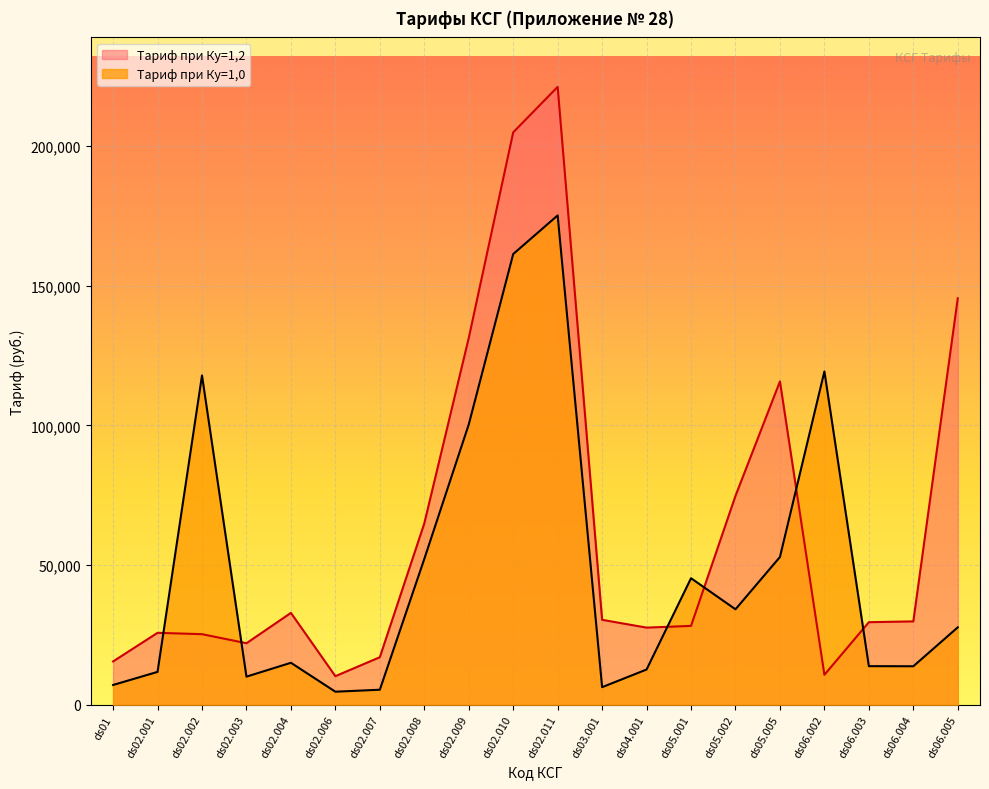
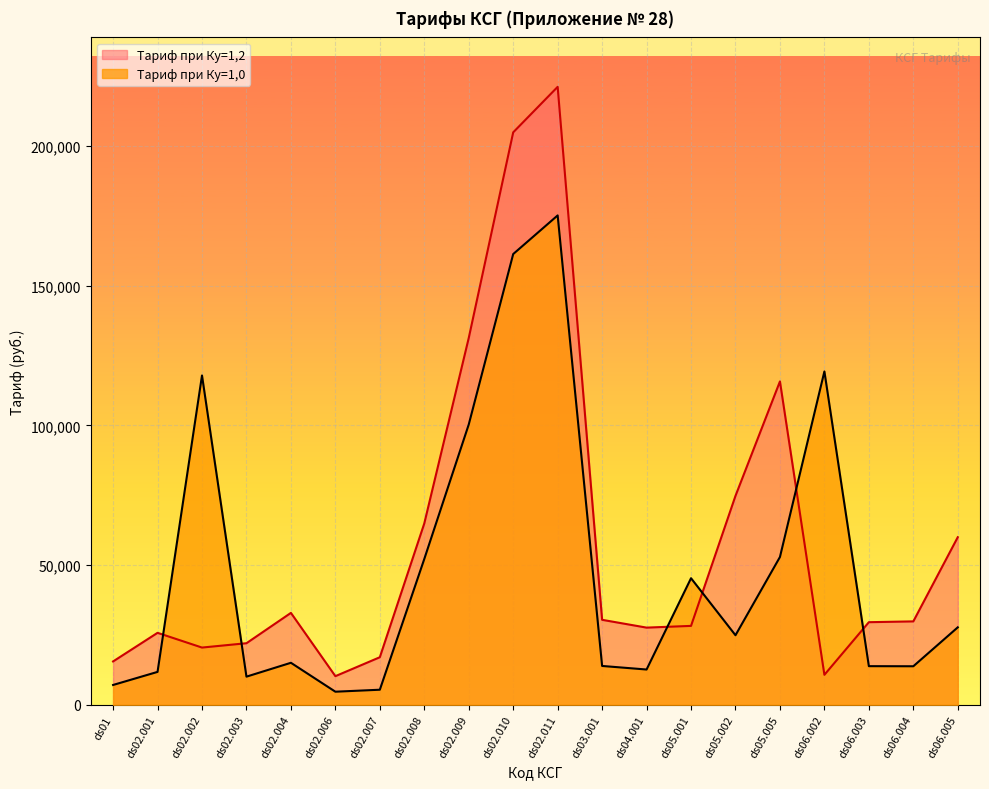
  {
    "Тариф при Ку=1,2": {
      "ds01": "16,000",
      "ds02.001": "26,000",
-     "ds02.002": "25,000",
+     "ds02.002": "20,000",
      "ds02.003": "22,000",
      "ds02.004": "33,000",
      "ds02.006": "10,000",
      "ds02.007": "17,000",
      "ds02.008": "65,000",
      "ds02.009": "131,000",
      "ds02.010": "205,000",
      "ds02.011": "221,000",
      "ds03.001": "30,000",
      "ds04.001": "28,000",
      "ds05.001": "28,000",
      "ds05.002": "75,000",
      "ds05.005": "116,000",
      "ds06.002": "11,000",
      "ds06.003": "30,000",
      "ds06.004": "30,000",
-     "ds06.005": "146,000"
+     "ds06.005": "60,000"
    },
    "Тариф при Ку=1,0": {
      "ds01": "7,000",
      "ds02.001": "12,000",
      "ds02.002": "118,000",
      "ds02.003": "10,000",
      "ds02.004": "15,000",
      "ds02.006": "5,000",
      "ds02.007": "5,000",
      "ds02.008": "52,000",
      "ds02.009": "100,000",
      "ds02.010": "161,000",
      "ds02.011": "175,000",
-     "ds03.001": "6,000",
+     "ds03.001": "14,000",
      "ds04.001": "13,000",
      "ds05.001": "45,000",
-     "ds05.002": "34,000",
+     "ds05.002": "25,000",
      "ds05.005": "53,000",
      "ds06.002": "119,000",
      "ds06.003": "14,000",
      "ds06.004": "14,000",
      "ds06.005": "28,000"
    }
  }
